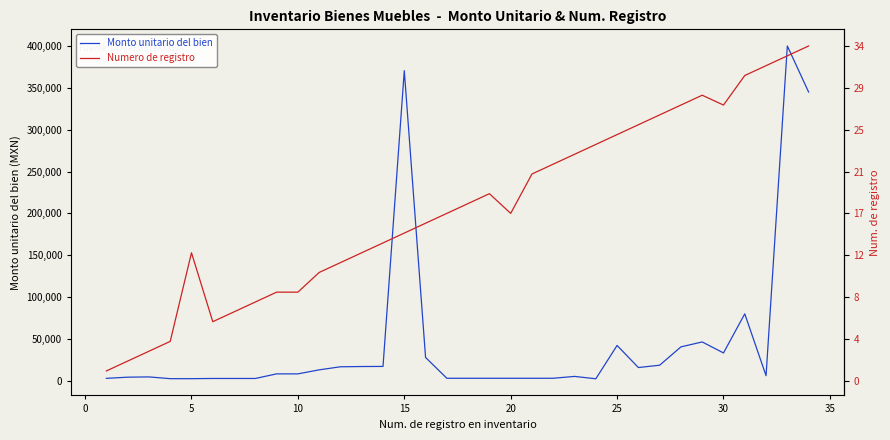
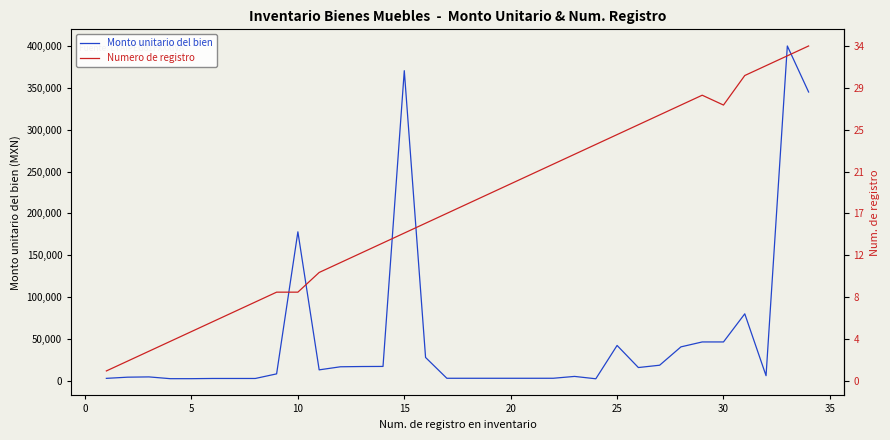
  {
    "Monto unitario del bien": {
      "5": "0",
-     "10": "10,000",
+     "10": "180,000",
      "15": "370,000",
      "20": "0",
      "25": "40,000",
-     "30": "30,000"
+     "30": "50,000"
    },
    "Numero de registro": {
-     "5": "150,000",
+     "5": "60,000",
      "10": "110,000",
      "15": "180,000",
-     "20": "200,000",
+     "20": "240,000",
      "25": "290,000",
      "30": "330,000"
    }
  }
